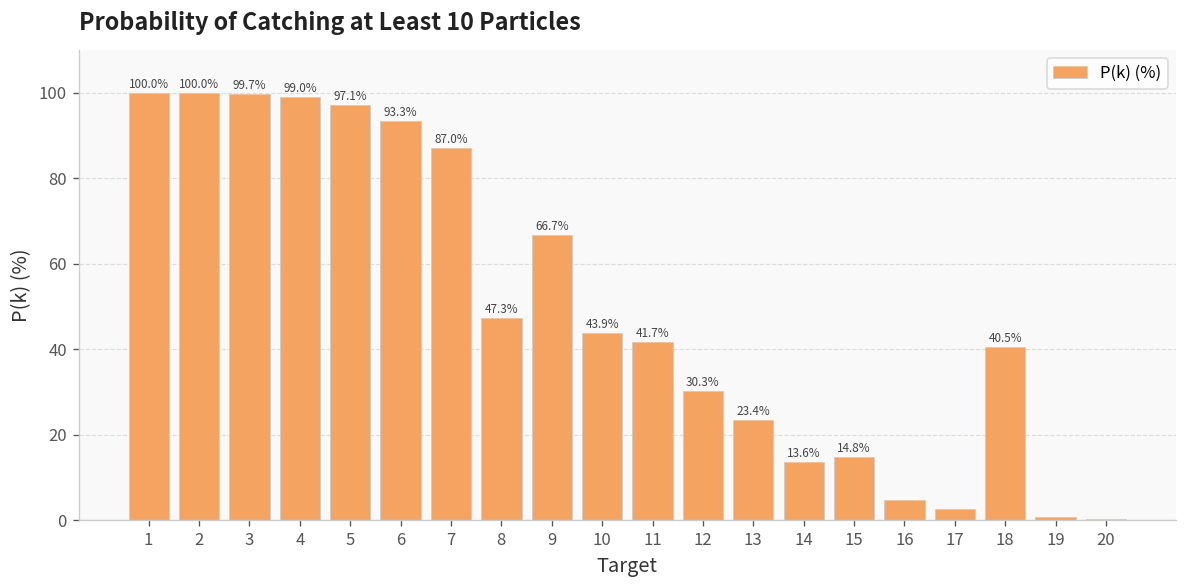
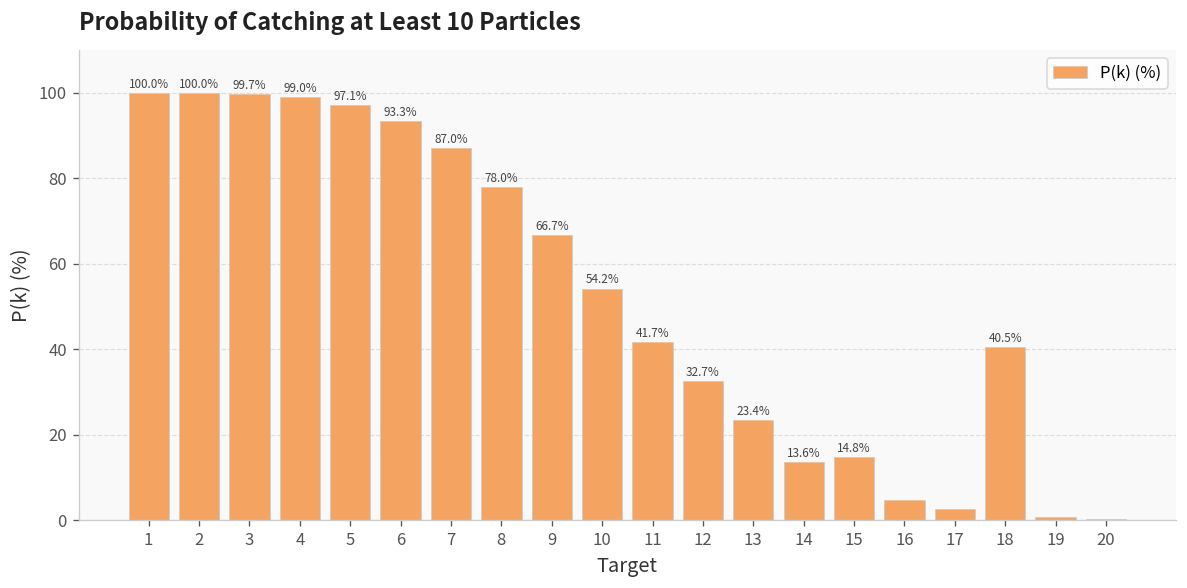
  {
    "1": "100.0%",
    "2": "100.0%",
    "3": "99.7%",
    "4": "99.0%",
    "5": "97.1%",
    "6": "93.3%",
    "7": "87.0%",
-   "8": "47.3%",
+   "8": "78.0%",
    "9": "66.7%",
-   "10": "43.9%",
+   "10": "54.2%",
    "11": "41.7%",
-   "12": "30.3%",
+   "12": "32.7%",
    "13": "23.4%",
    "14": "13.6%",
    "15": "14.8%",
    "18": "40.5%"
  }
